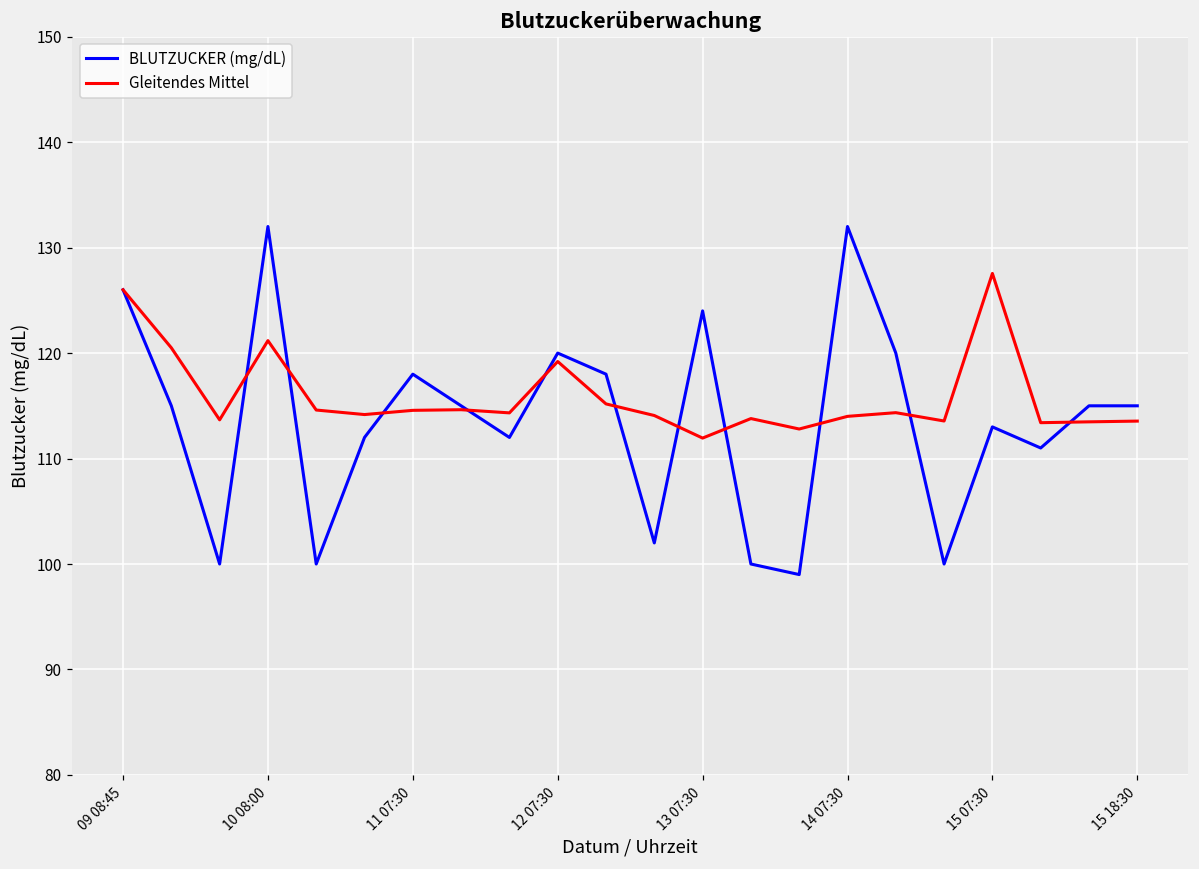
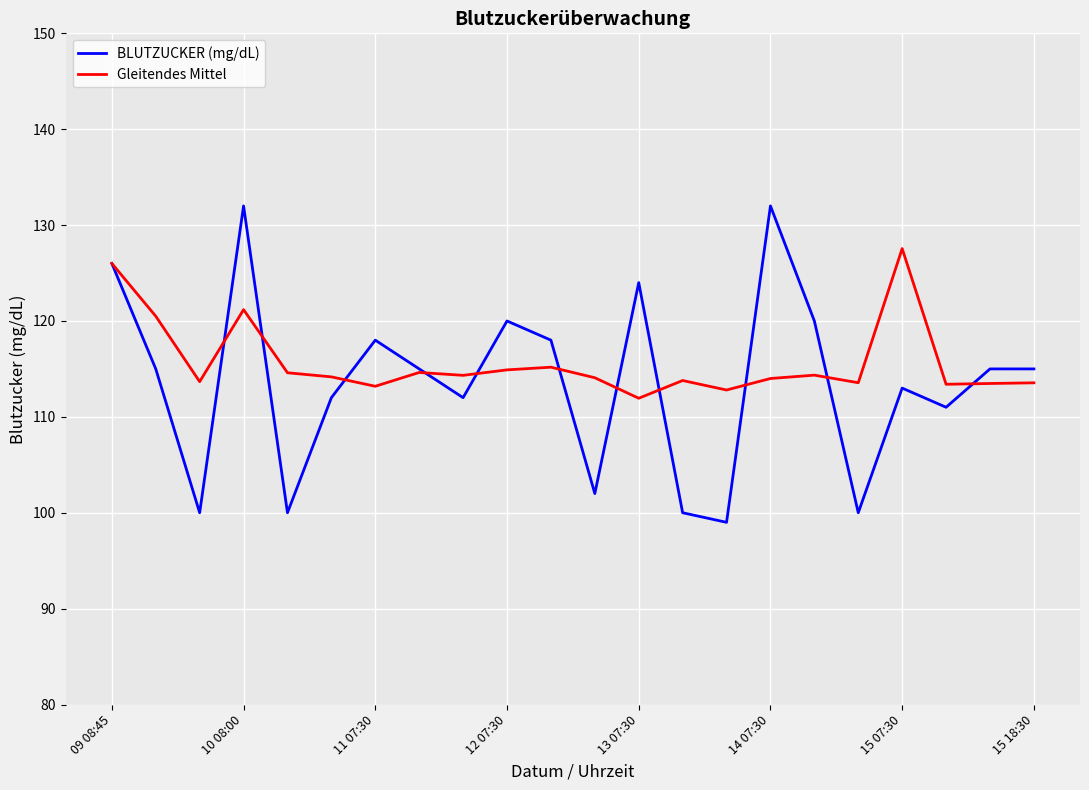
  {
    "BLUTZUCKER (mg/dL)": {
      "10 08:00": 132,
      "11 07:30": 118,
      "12 07:30": 120,
      "13 07:30": 124,
      "14 07:30": 132,
      "15 07:30": 113
    },
    "Gleitendes Mittel": {
      "10 08:00": 121,
-     "11 07:30": 115,
-     "12 07:30": 119,
+     "11 07:30": 113,
+     "12 07:30": 115,
      "13 07:30": 112,
      "14 07:30": 114,
      "15 07:30": 128
    }
  }
